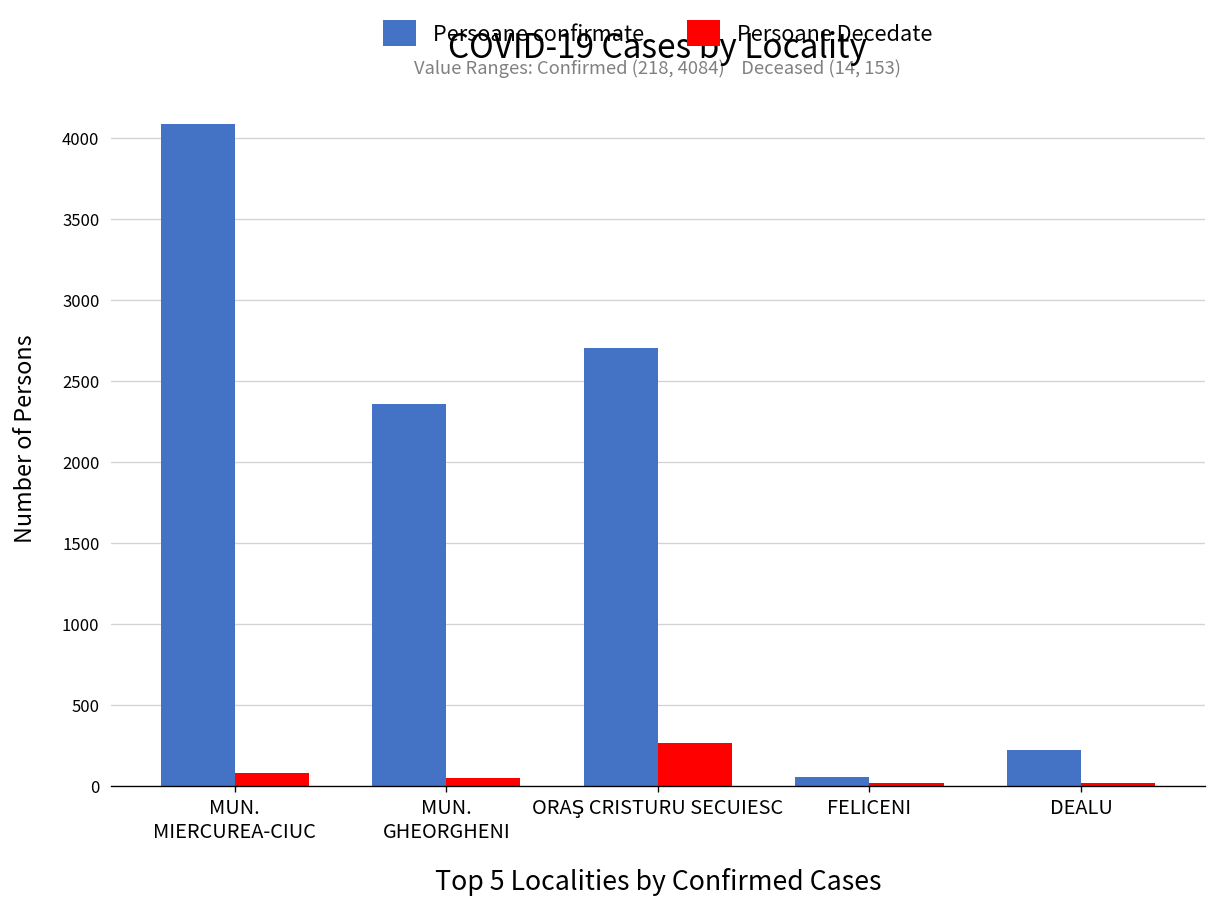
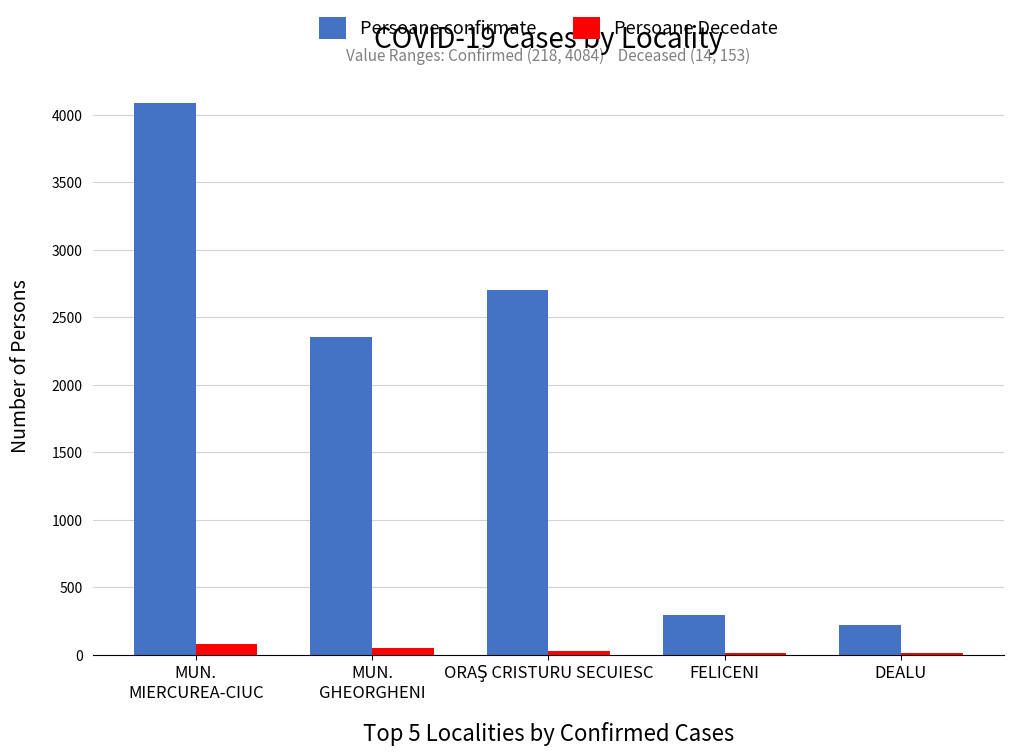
  {
    "Persoane confirmate": {
      "MUN. MIERCUREA-CIUC": 4080,
      "MUN. GHEORGHENI": 2350,
      "ORAŞ CRISTURU SECUIESC": 2700,
-     "FELICENI": 50,
+     "FELICENI": 300,
      "DEALU": 220
    },
    "Persoane Decedate": {
      "MUN. MIERCUREA-CIUC": 80,
      "MUN. GHEORGHENI": 50,
-     "ORAŞ CRISTURU SECUIESC": 260
+     "ORAŞ CRISTURU SECUIESC": 30
    }
  }
